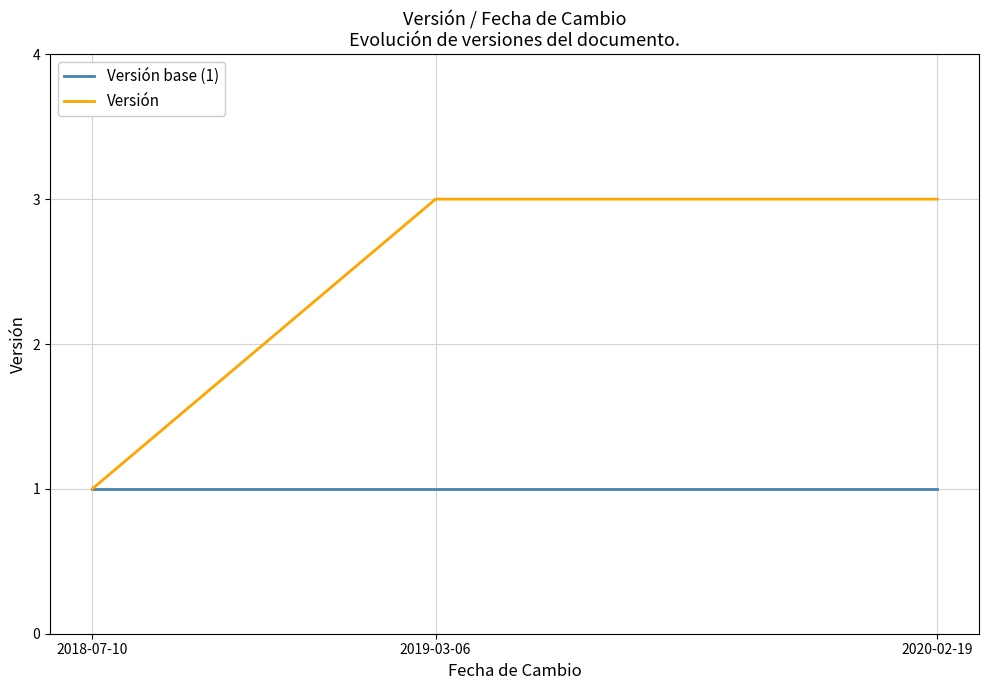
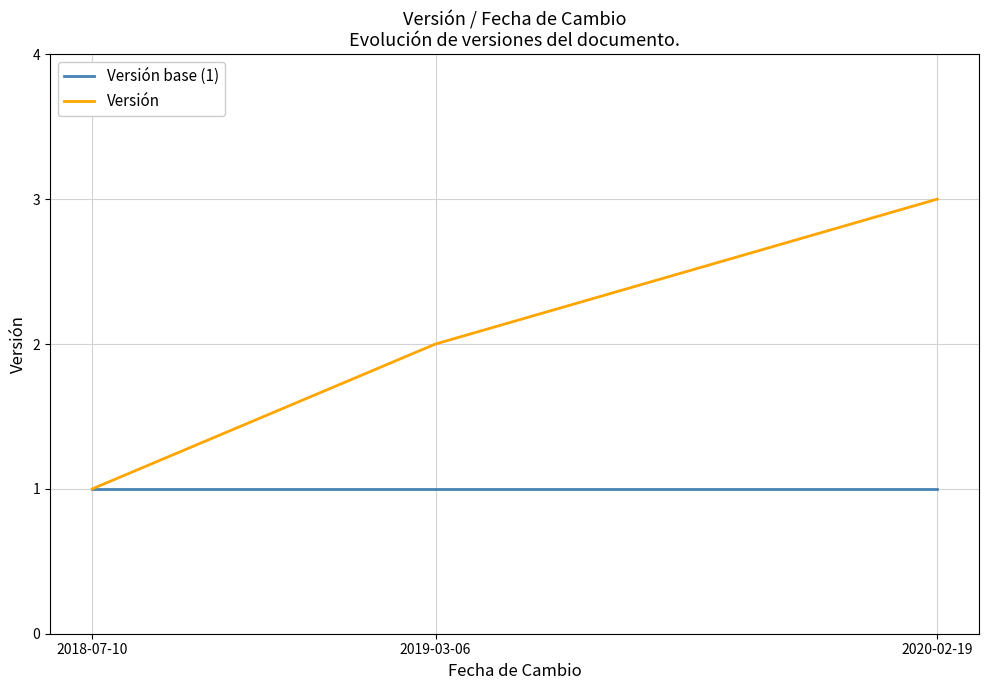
  {
    "Versión base (1)": {
      "2019-03-06": 1,
      "2020-02-19": 1
    },
    "Versión": {
-     "2019-03-06": 3,
+     "2019-03-06": 2,
      "2020-02-19": 3
    }
  }
